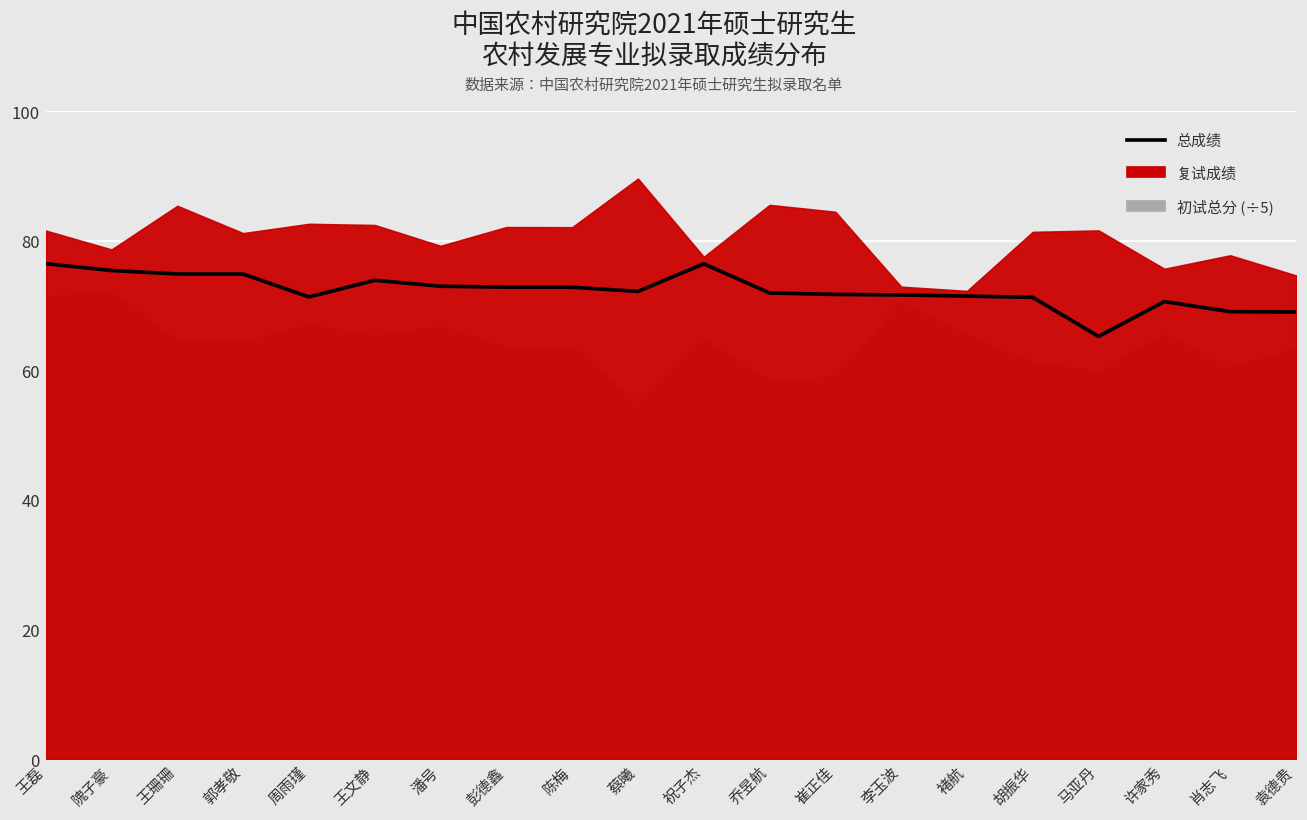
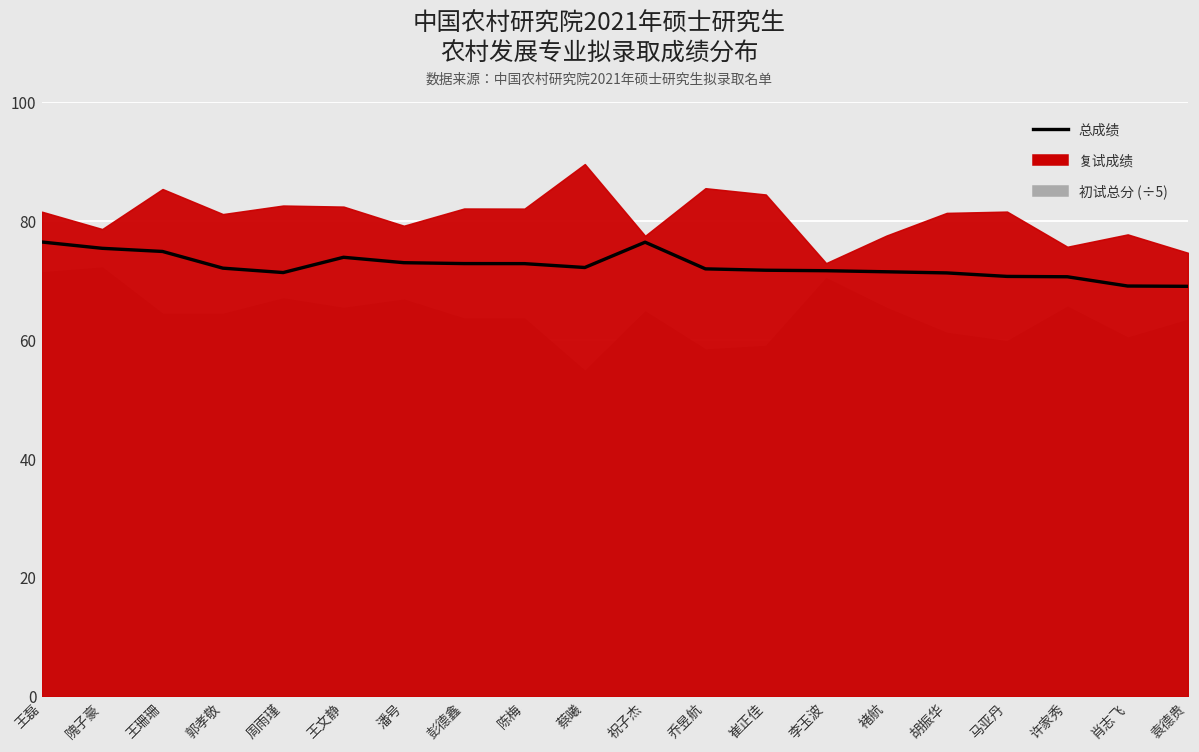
  {
    "总成绩": {
      "王磊": 77,
      "隗子豪": 75,
      "王珊珊": 75,
-     "郭孝敬": 75,
+     "郭孝敬": 72,
      "周雨瑾": 71,
      "王文静": 74,
      "潘号": 73,
      "彭德鑫": 73,
      "陈梅": 73,
      "蔡曦": 72,
      "祝子杰": 76,
      "乔昱航": 72,
      "崔正佳": 72,
      "李玉波": 72,
      "褚航": 71,
      "胡振华": 71,
-     "马亚丹": 65,
+     "马亚丹": 71,
      "许家秀": 71,
      "肖志飞": 69,
      "袁德贵": 69
    },
    "初试总分 (÷5)": {
      "王磊": 71,
      "隗子豪": 72,
      "王珊珊": 64,
      "郭孝敬": 64,
      "周雨瑾": 67,
      "王文静": 65,
      "潘号": 67,
      "彭德鑫": 64,
      "陈梅": 64,
      "蔡曦": 55,
      "祝子杰": 65,
      "乔昱航": 58,
      "崔正佳": 59,
      "李玉波": 70,
      "褚航": 65,
      "胡振华": 61,
      "马亚丹": 60,
      "许家秀": 66,
      "肖志飞": 60,
      "袁德贵": 63
    },
    "复试成绩": {
      "王磊": 82,
      "隗子豪": 79,
      "王珊珊": 85,
      "郭孝敬": 81,
      "周雨瑾": 83,
      "王文静": 82,
      "潘号": 79,
      "彭德鑫": 82,
      "陈梅": 82,
      "蔡曦": 90,
      "祝子杰": 78,
      "乔昱航": 86,
      "崔正佳": 85,
      "李玉波": 73,
-     "褚航": 72,
+     "褚航": 78,
      "胡振华": 81,
      "马亚丹": 82,
      "许家秀": 76,
      "肖志飞": 78,
      "袁德贵": 75
    }
  }
